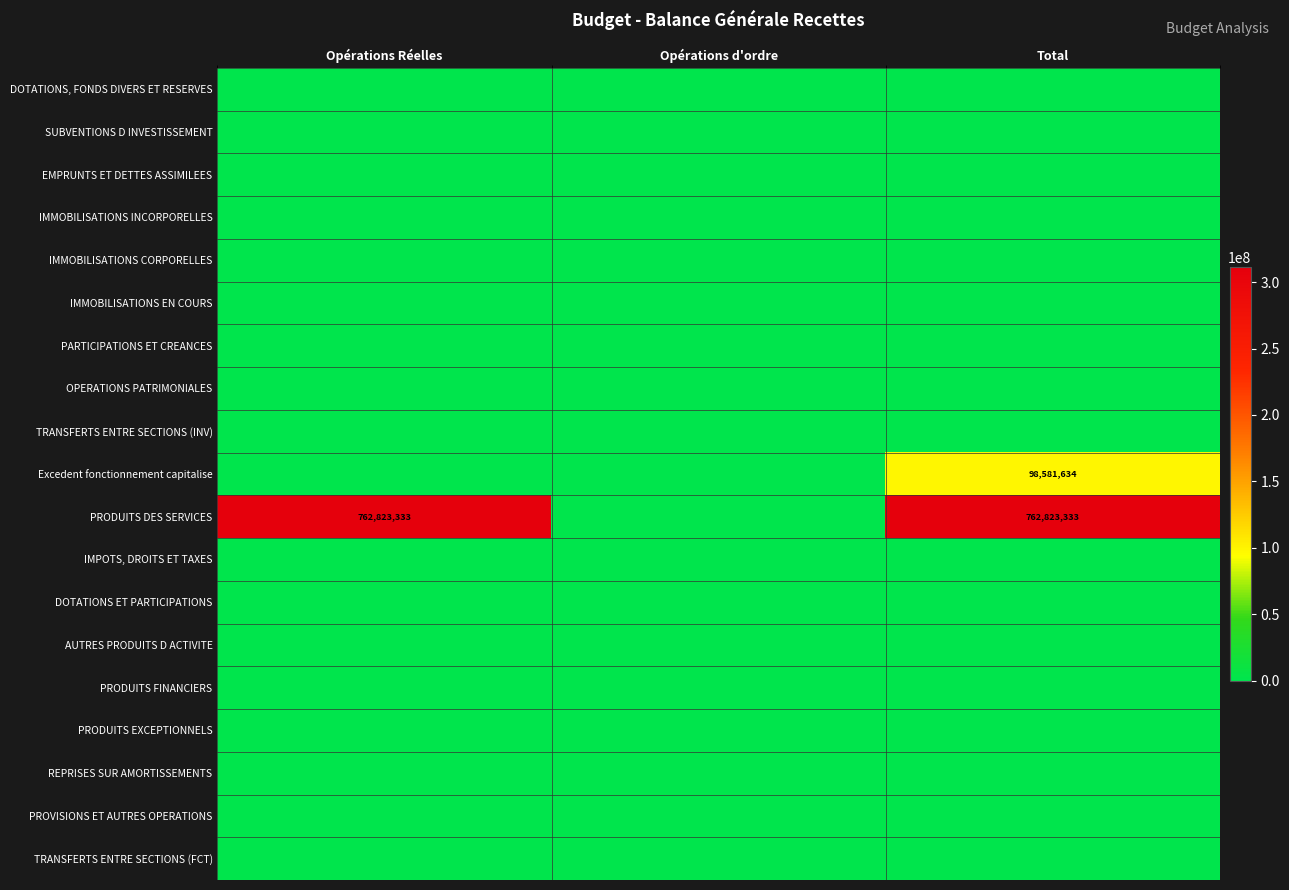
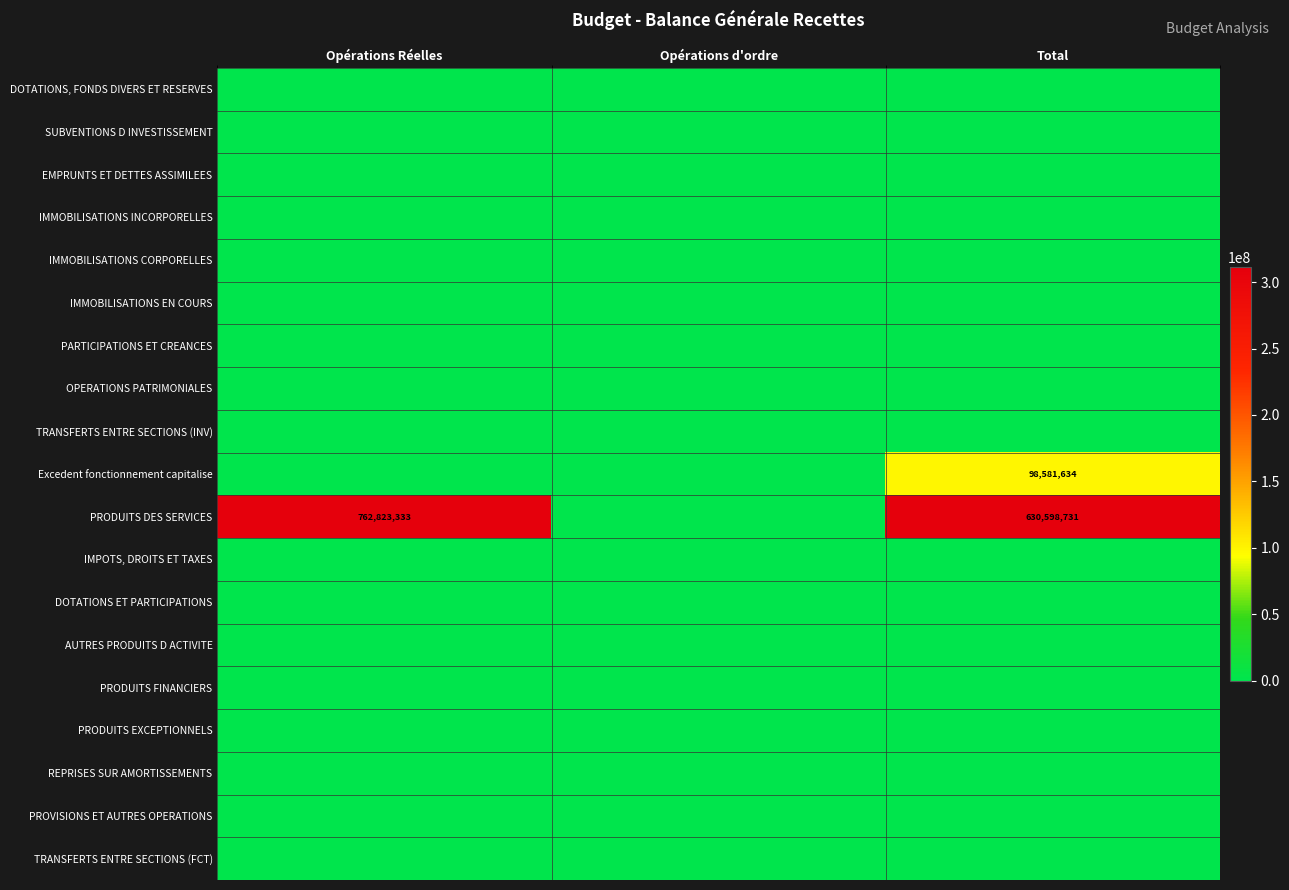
  {
    "Excedent fonctionnement capitalise": {
      "Total": "98,581,634"
    },
    "PRODUITS DES SERVICES": {
      "Opérations Réelles": "762,823,333",
-     "Total": "762,823,333"
+     "Total": "630,598,731"
    }
  }
